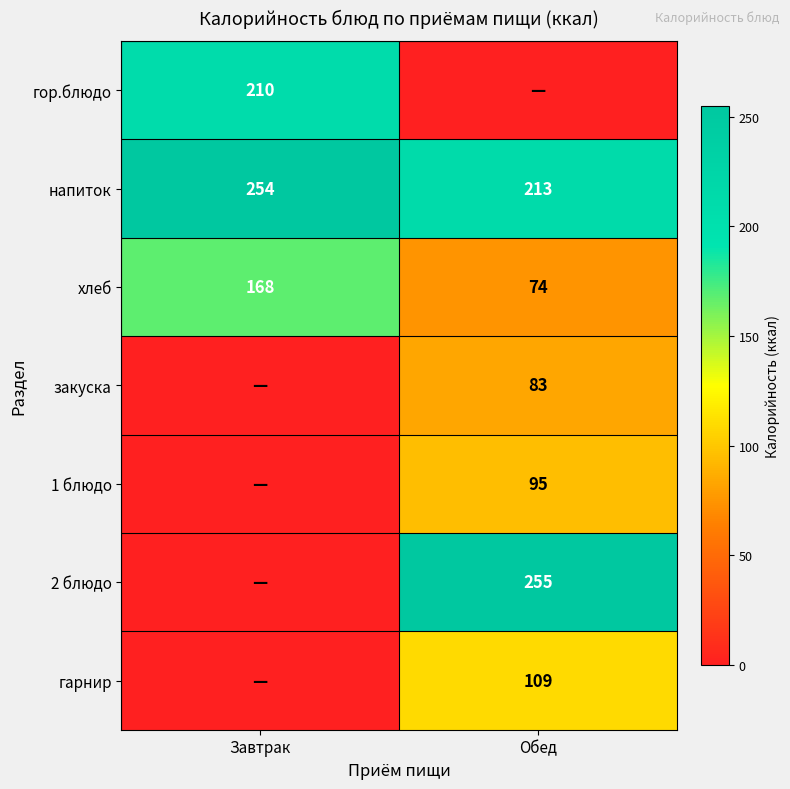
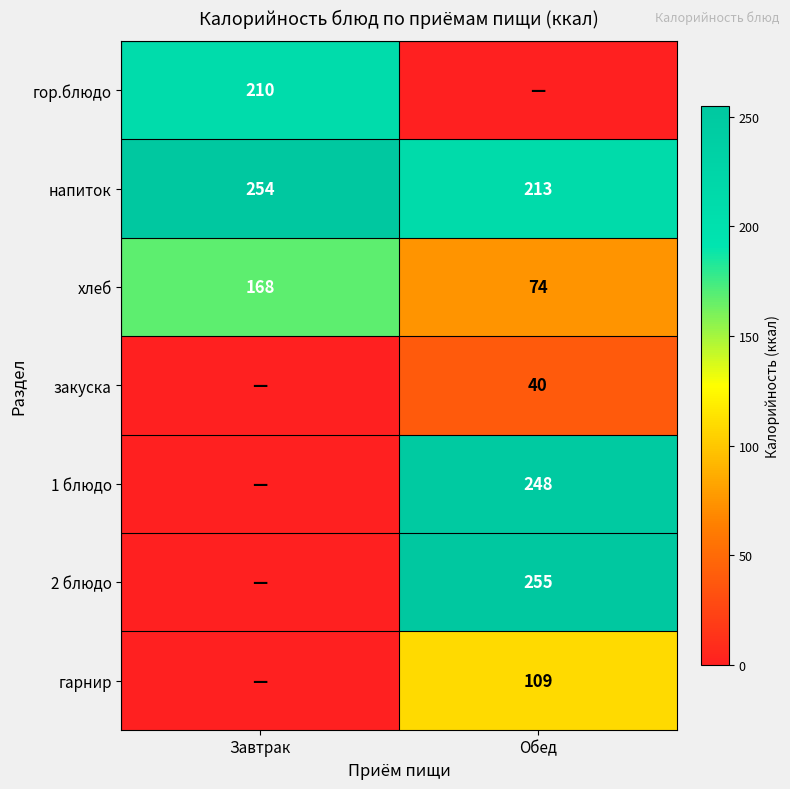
  {
    "гор.блюдо": {
      "Завтрак": 210
    },
    "напиток": {
      "Завтрак": 254,
      "Обед": 213
    },
    "хлеб": {
      "Завтрак": 168,
      "Обед": 74
    },
    "закуска": {
-     "Обед": 83
+     "Обед": 40
    },
    "1 блюдо": {
-     "Обед": 95
+     "Обед": 248
    },
    "2 блюдо": {
      "Обед": 255
    },
    "гарнир": {
      "Обед": 109
    }
  }
